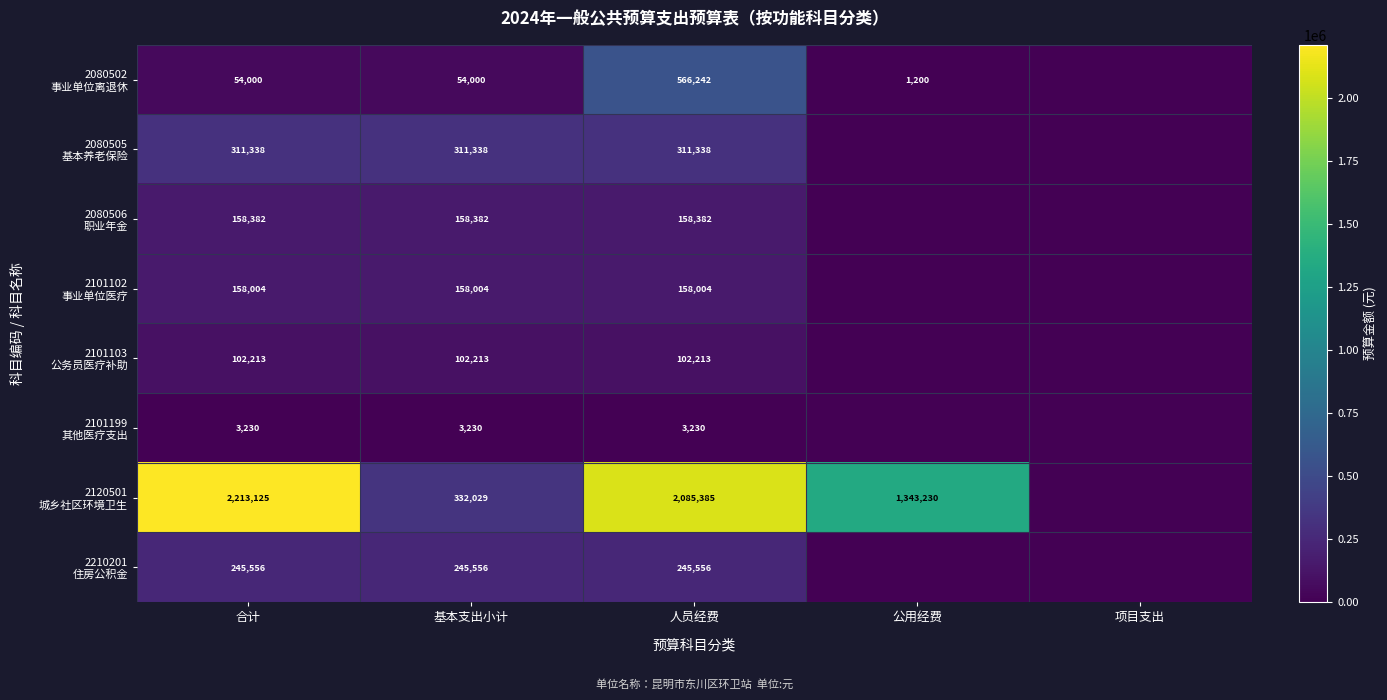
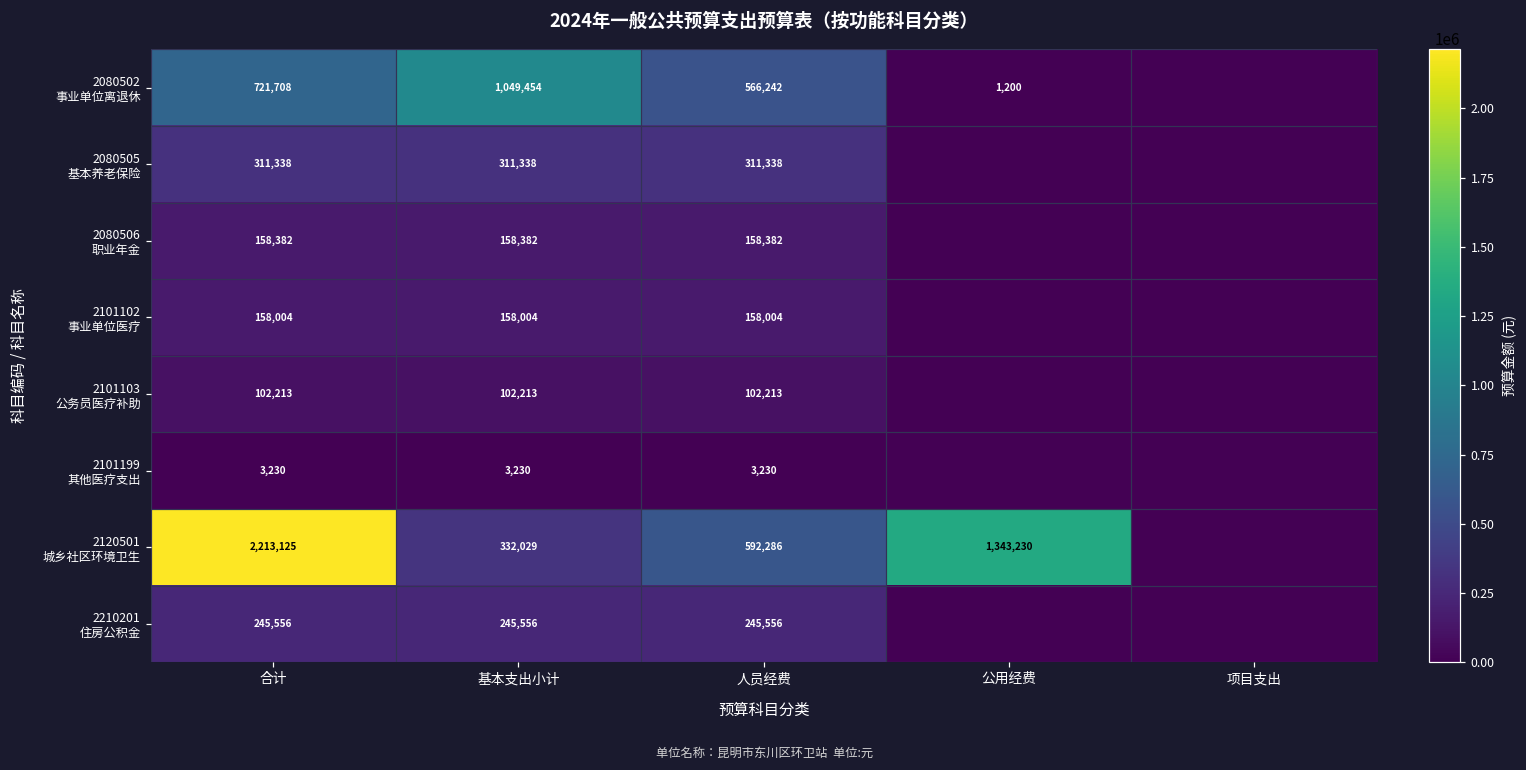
  {
    "2080502 事业单位离退休": {
-     "合计": "54,000",
-     "基本支出小计": "54,000",
+     "合计": "721,708",
+     "基本支出小计": "1,049,454",
      "人员经费": "566,242",
      "公用经费": "1,200"
    },
    "2080505 基本养老保险": {
      "合计": "311,338",
      "基本支出小计": "311,338",
      "人员经费": "311,338"
    },
    "2080506 职业年金": {
      "合计": "158,382",
      "基本支出小计": "158,382",
      "人员经费": "158,382"
    },
    "2101102 事业单位医疗": {
      "合计": "158,004",
      "基本支出小计": "158,004",
      "人员经费": "158,004"
    },
    "2101103 公务员医疗补助": {
      "合计": "102,213",
      "基本支出小计": "102,213",
      "人员经费": "102,213"
    },
    "2101199 其他医疗支出": {
      "合计": "3,230",
      "基本支出小计": "3,230",
      "人员经费": "3,230"
    },
    "2120501 城乡社区环境卫生": {
      "合计": "2,213,125",
      "基本支出小计": "332,029",
-     "人员经费": "2,085,385",
+     "人员经费": "592,286",
      "公用经费": "1,343,230"
    },
    "2210201 住房公积金": {
      "合计": "245,556",
      "基本支出小计": "245,556",
      "人员经费": "245,556"
    }
  }
